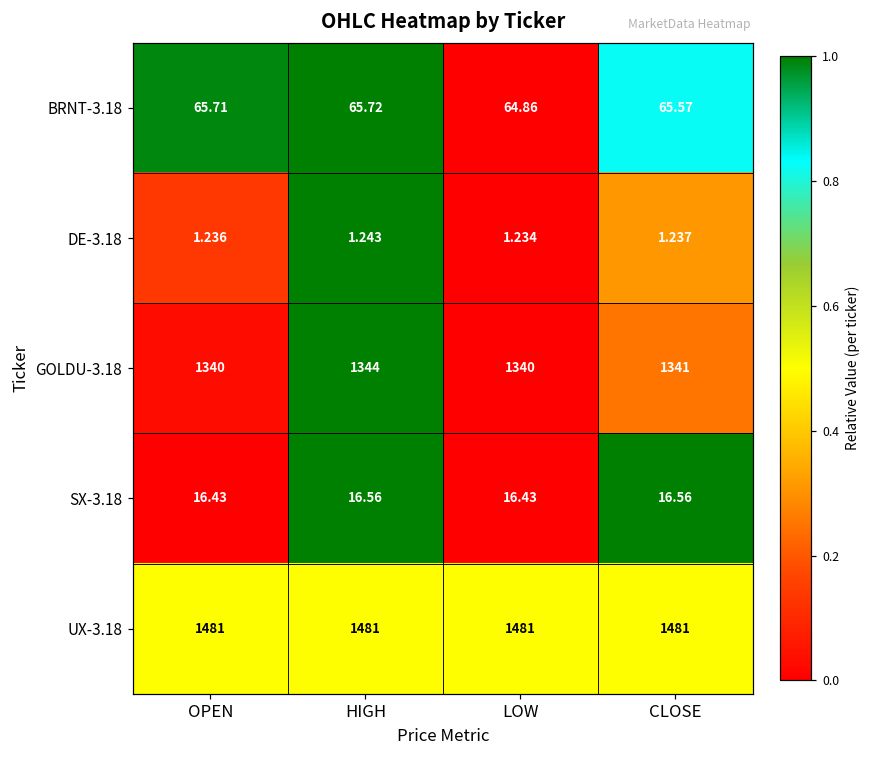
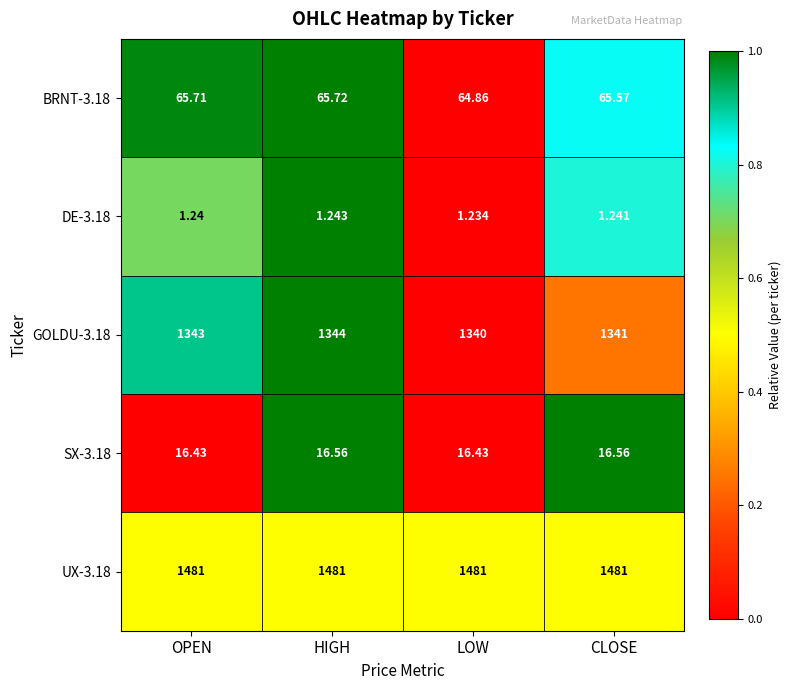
  {
    "BRNT-3.18": {
      "OPEN": 65.71,
      "HIGH": 65.72,
      "LOW": 64.86,
      "CLOSE": 65.57
    },
    "DE-3.18": {
-     "OPEN": 1.236,
+     "OPEN": 1.24,
      "HIGH": 1.243,
      "LOW": 1.234,
-     "CLOSE": 1.237
+     "CLOSE": 1.241
    },
    "GOLDU-3.18": {
-     "OPEN": 1340,
+     "OPEN": 1343,
      "HIGH": 1344,
      "LOW": 1340,
      "CLOSE": 1341
    },
    "SX-3.18": {
      "OPEN": 16.43,
      "HIGH": 16.56,
      "LOW": 16.43,
      "CLOSE": 16.56
    },
    "UX-3.18": {
      "OPEN": 1481,
      "HIGH": 1481,
      "LOW": 1481,
      "CLOSE": 1481
    }
  }
